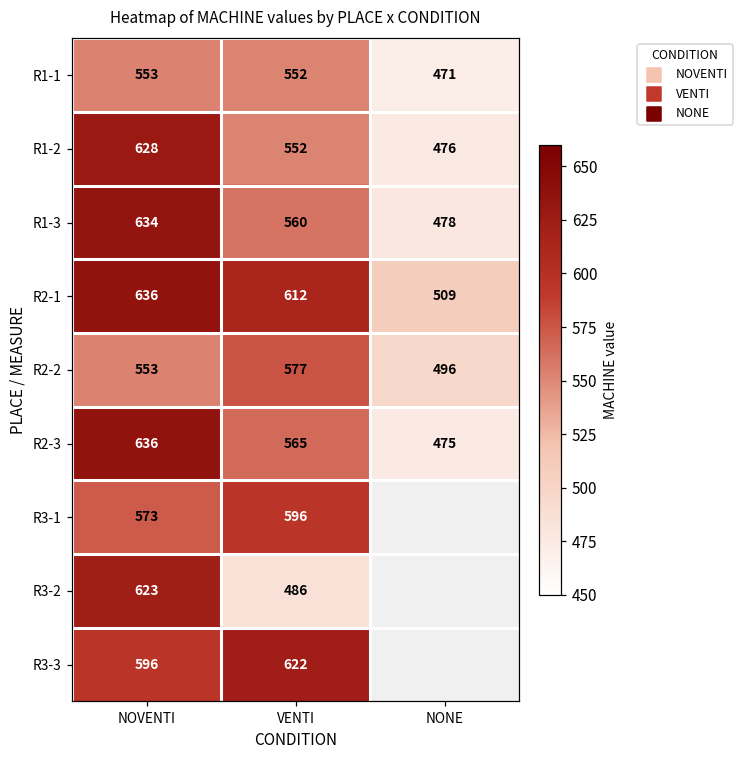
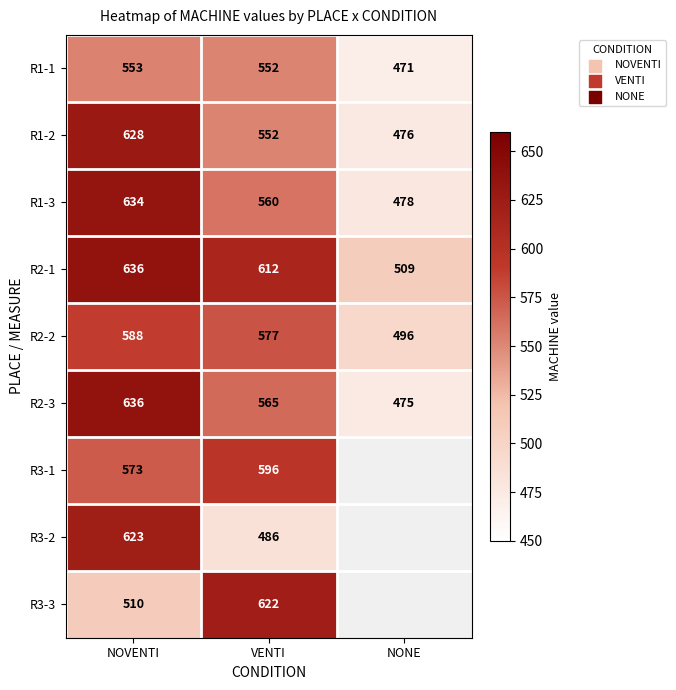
  {
    "R1-1": {
      "NOVENTI": 553,
      "VENTI": 552,
      "NONE": 471
    },
    "R1-2": {
      "NOVENTI": 628,
      "VENTI": 552,
      "NONE": 476
    },
    "R1-3": {
      "NOVENTI": 634,
      "VENTI": 560,
      "NONE": 478
    },
    "R2-1": {
      "NOVENTI": 636,
      "VENTI": 612,
      "NONE": 509
    },
    "R2-2": {
-     "NOVENTI": 553,
+     "NOVENTI": 588,
      "VENTI": 577,
      "NONE": 496
    },
    "R2-3": {
      "NOVENTI": 636,
      "VENTI": 565,
      "NONE": 475
    },
    "R3-1": {
      "NOVENTI": 573,
      "VENTI": 596
    },
    "R3-2": {
      "NOVENTI": 623,
      "VENTI": 486
    },
    "R3-3": {
-     "NOVENTI": 596,
+     "NOVENTI": 510,
      "VENTI": 622
    }
  }
